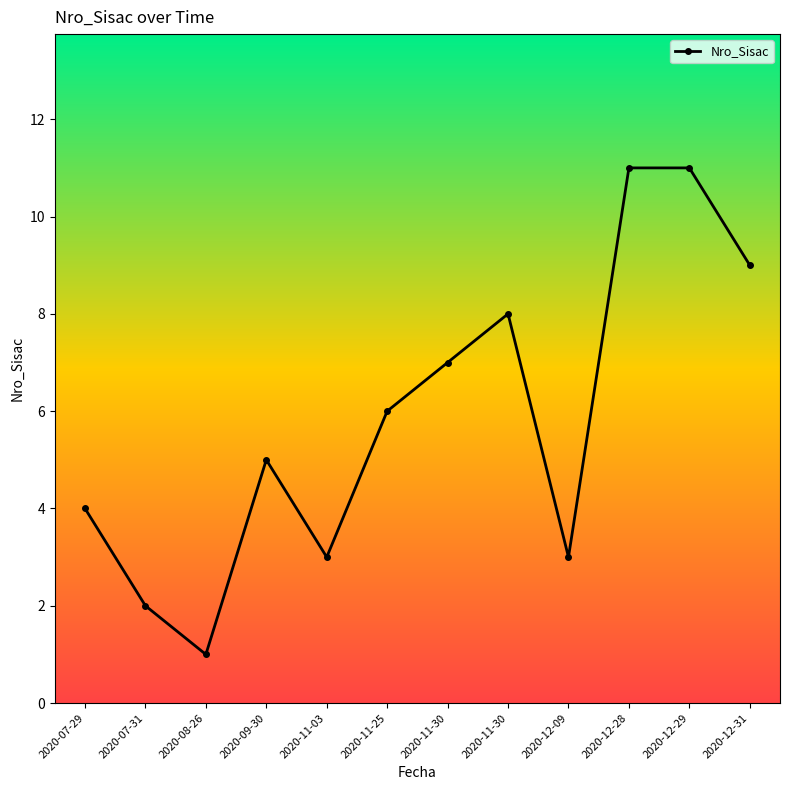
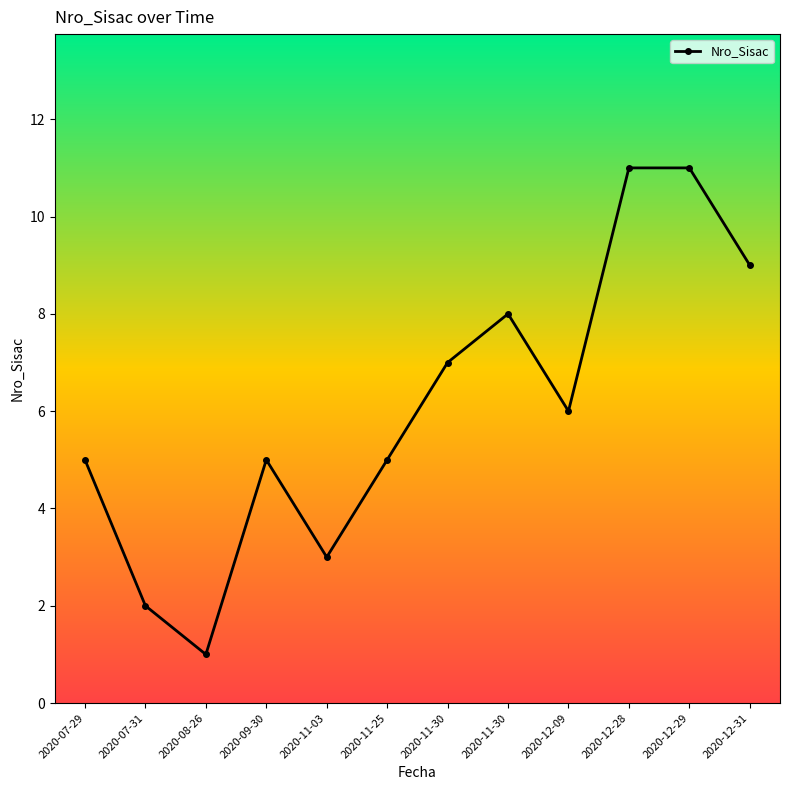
  {
-   "2020-07-29": 4,
+   "2020-07-29": 5,
    "2020-07-31": 2,
    "2020-08-26": 1,
    "2020-09-30": 5,
    "2020-11-03": 3,
-   "2020-11-25": 6,
-   "2020-12-09": 3,
+   "2020-11-25": 5,
+   "2020-12-09": 6,
    "2020-12-28": 11,
    "2020-12-29": 11,
    "2020-12-31": 9
  }
